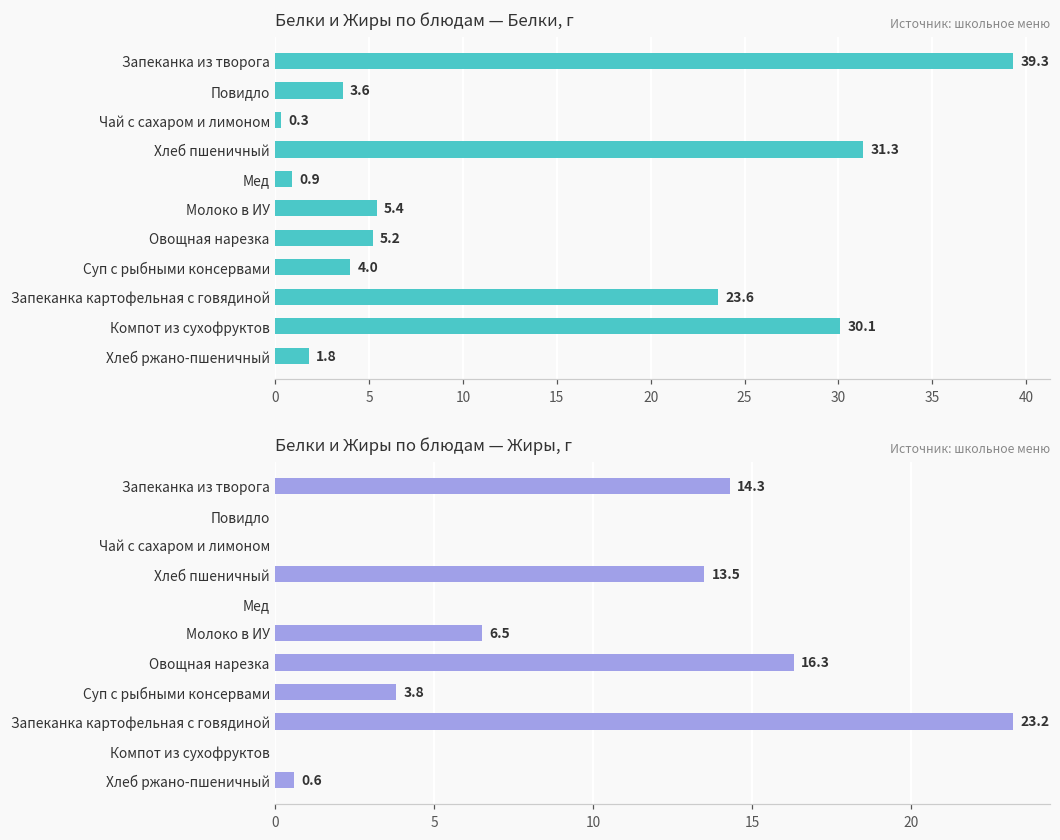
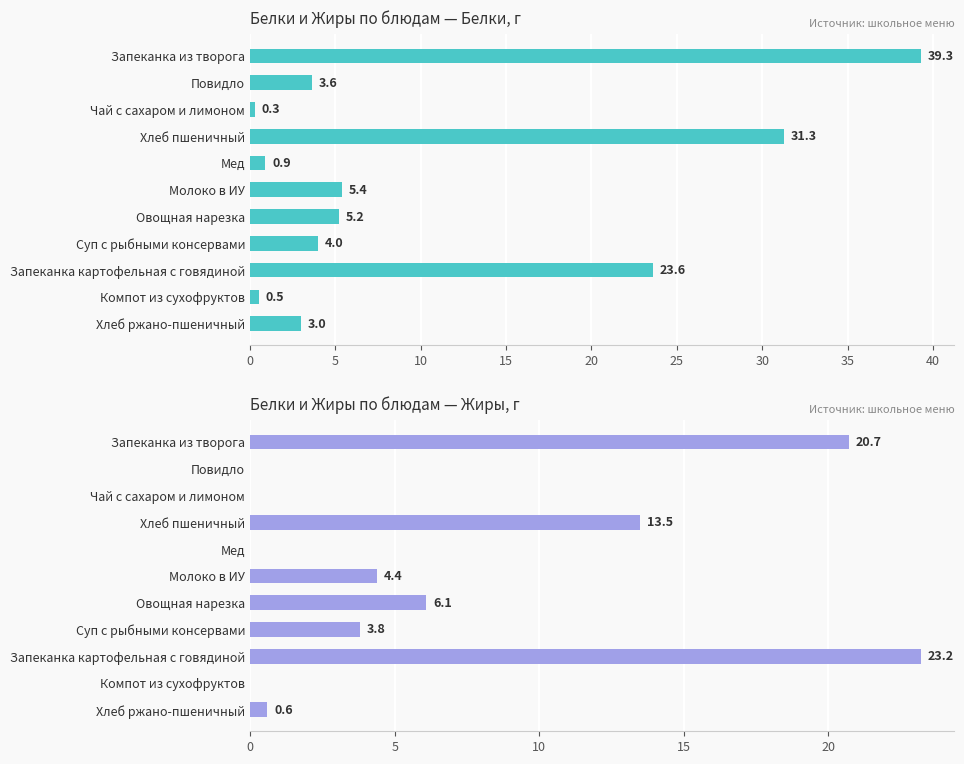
  {
    "Белки и Жиры по блюдам — Белки, г": {
      "Запеканка из творога": 39.3,
      "Повидло": 3.6,
      "Чай с сахаром и лимоном": 0.3,
      "Хлеб пшеничный": 31.3,
      "Мед": 0.9,
      "Молоко в ИУ": 5.4,
      "Овощная нарезка": 5.2,
      "Суп с рыбными консервами": 4.0,
      "Запеканка картофельная с говядиной": 23.6,
-     "Компот из сухофруктов": 30.1,
-     "Хлеб ржано-пшеничный": 1.8
+     "Компот из сухофруктов": 0.5,
+     "Хлеб ржано-пшеничный": 3.0
    },
    "Белки и Жиры по блюдам — Жиры, г": {
-     "Запеканка из творога": 14.3,
+     "Запеканка из творога": 20.7,
      "Хлеб пшеничный": 13.5,
-     "Молоко в ИУ": 6.5,
-     "Овощная нарезка": 16.3,
+     "Молоко в ИУ": 4.4,
+     "Овощная нарезка": 6.1,
      "Суп с рыбными консервами": 3.8,
      "Запеканка картофельная с говядиной": 23.2,
      "Хлеб ржано-пшеничный": 0.6
    }
  }
